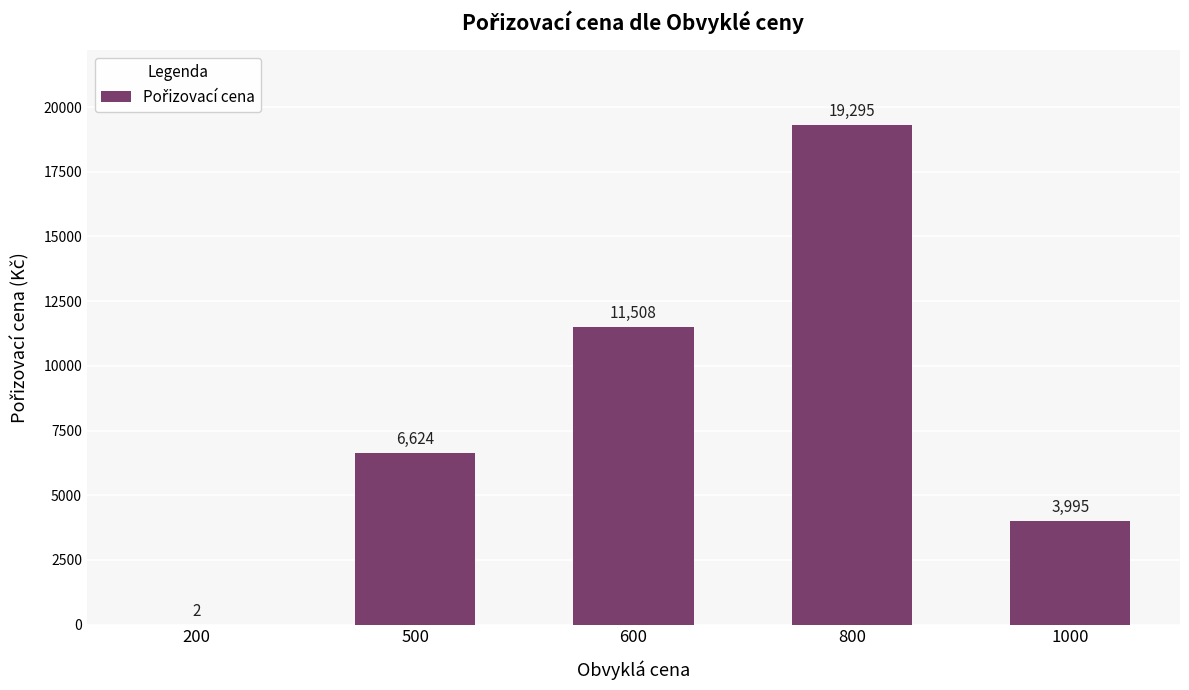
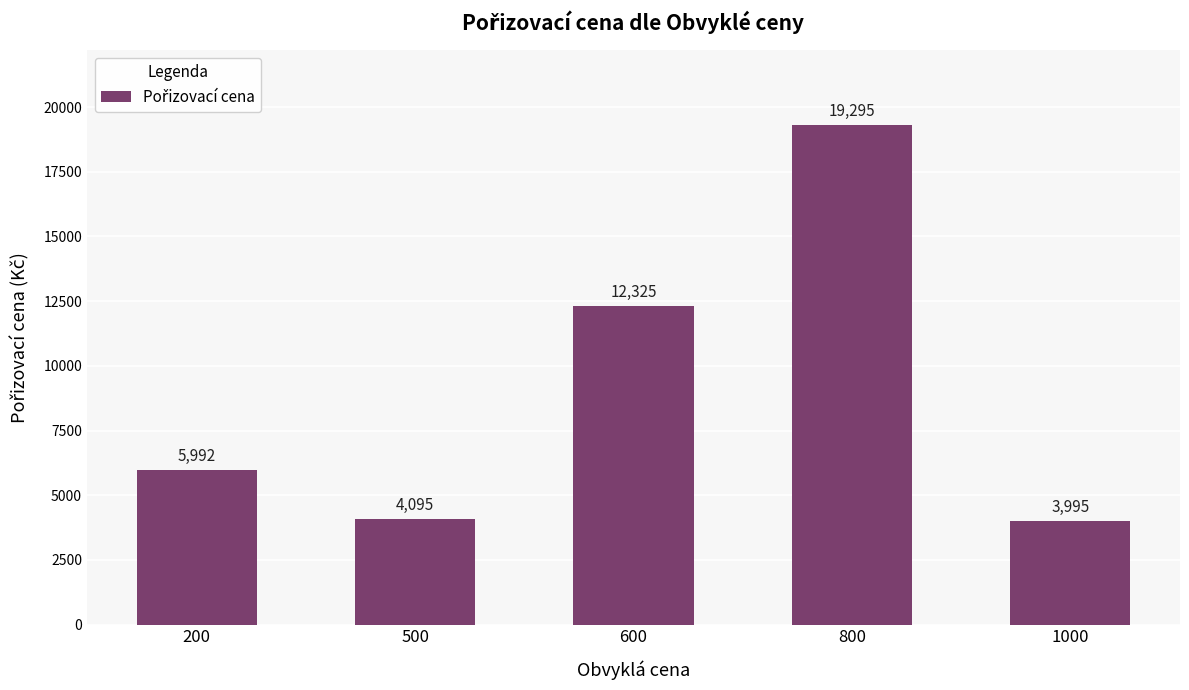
  {
-   "200": "2",
-   "500": "6,624",
-   "600": "11,508",
+   "200": "5,992",
+   "500": "4,095",
+   "600": "12,325",
    "800": "19,295",
    "1000": "3,995"
  }
